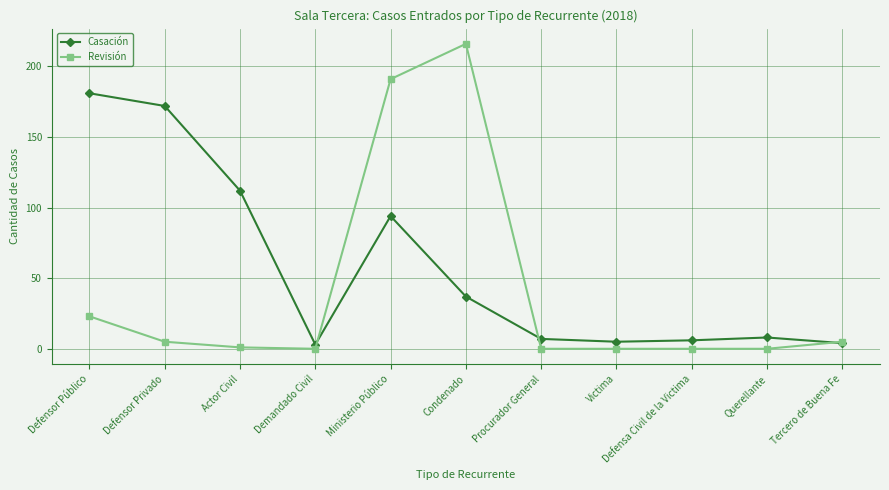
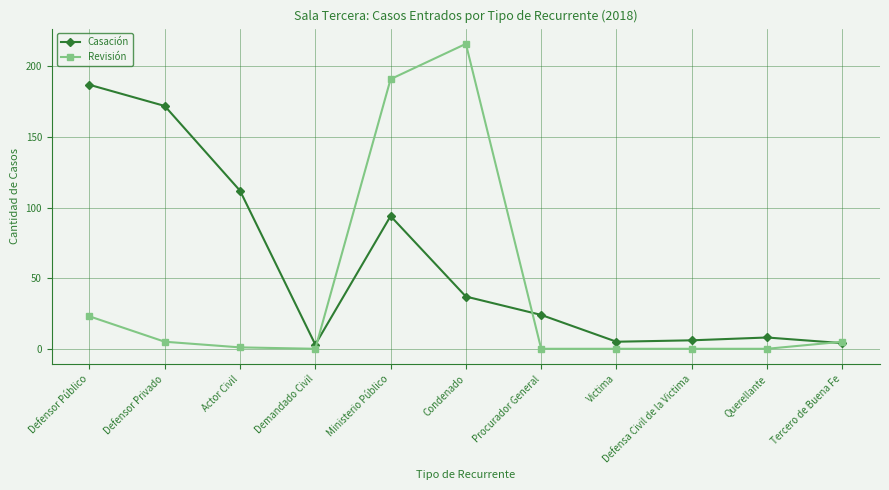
  {
    "Casación": {
-     "Defensor Público": 181,
+     "Defensor Público": 187,
      "Defensor Privado": 172,
      "Actor Civil": 112,
      "Demandado Civil": 3,
      "Ministerio Público": 94,
      "Condenado": 37,
-     "Procurador General": 7,
+     "Procurador General": 24,
      "Victima": 5,
      "Defensa Civil de la Victima": 6,
      "Querellante": 8
    },
    "Revisión": {
      "Defensor Público": 23,
      "Defensor Privado": 5,
      "Actor Civil": 1,
      "Demandado Civil": 0,
      "Ministerio Público": 191,
      "Condenado": 216,
      "Procurador General": 0,
      "Victima": 0,
      "Defensa Civil de la Victima": 0,
      "Querellante": 0
    }
  }
